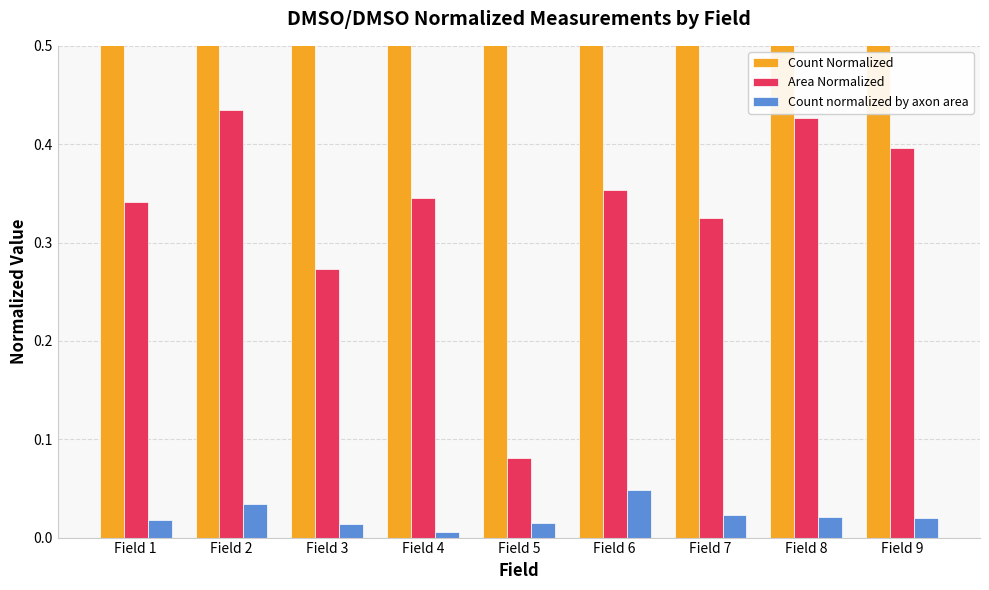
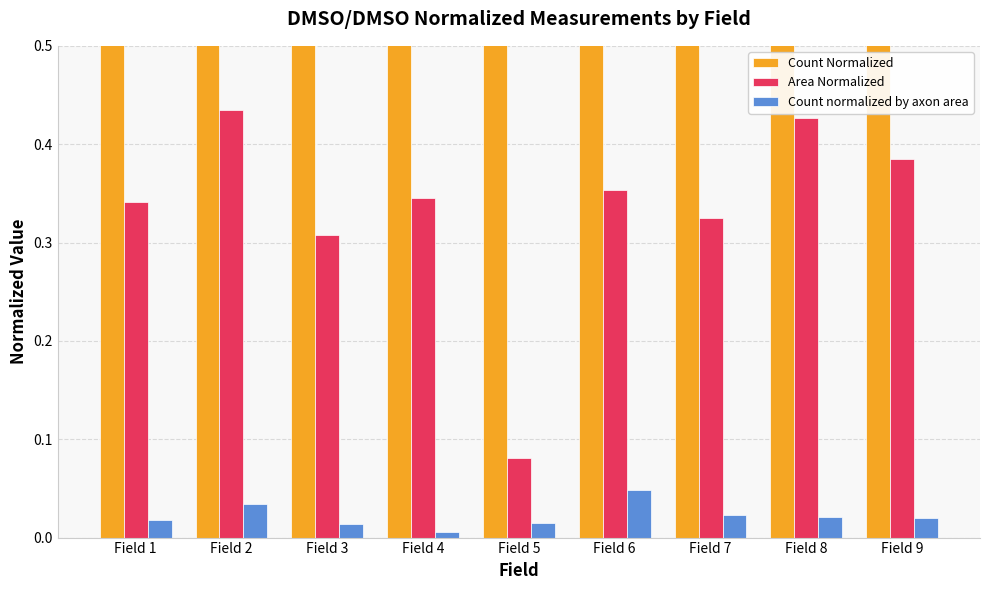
  {
    "Area Normalized": {
      "Field 1": 0.34,
      "Field 2": 0.43,
-     "Field 3": 0.27,
+     "Field 3": 0.31,
      "Field 4": 0.35,
      "Field 5": 0.08,
      "Field 6": 0.35,
      "Field 7": 0.33,
      "Field 8": 0.43,
-     "Field 9": 0.40
+     "Field 9": 0.38
    },
    "Count normalized by axon area": {
      "Field 1": 0.02,
      "Field 2": 0.03,
      "Field 3": 0.01,
      "Field 4": 0.01,
      "Field 5": 0.02,
      "Field 6": 0.05,
      "Field 7": 0.02,
      "Field 8": 0.02,
      "Field 9": 0.02
    }
  }
